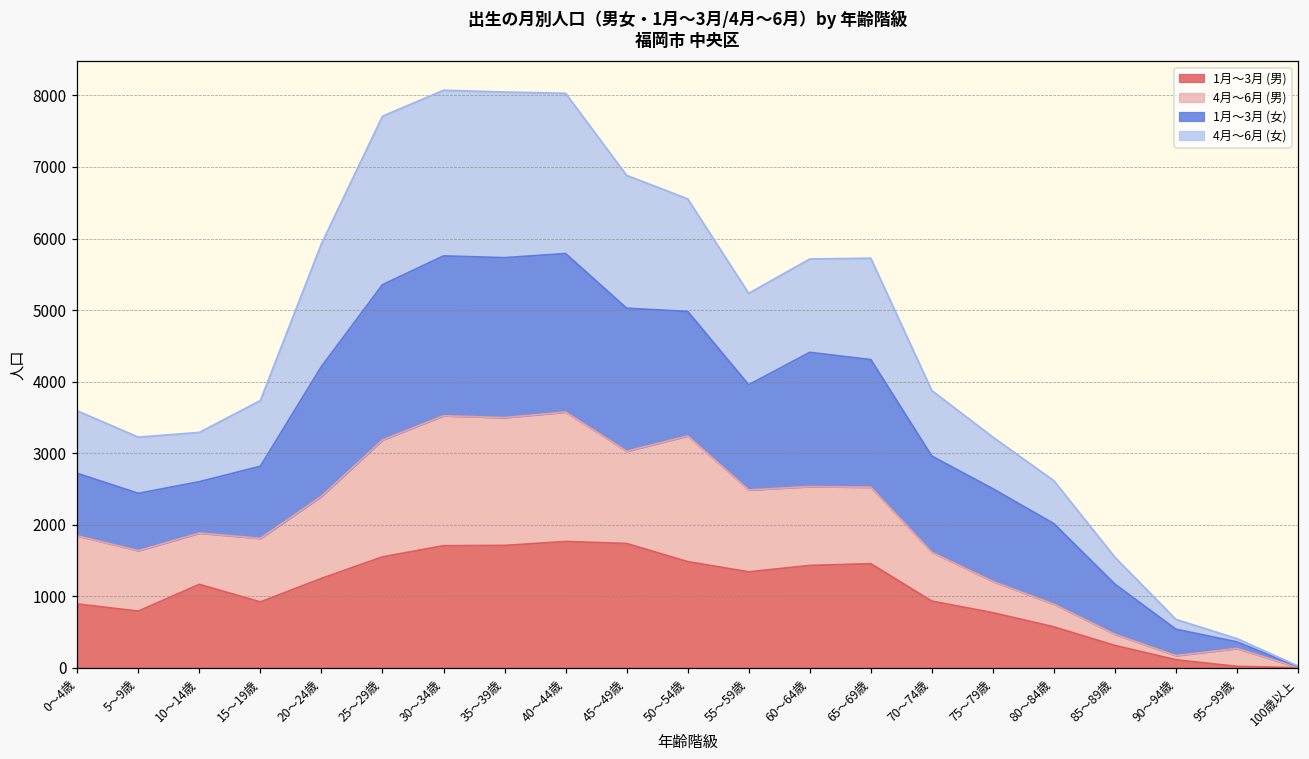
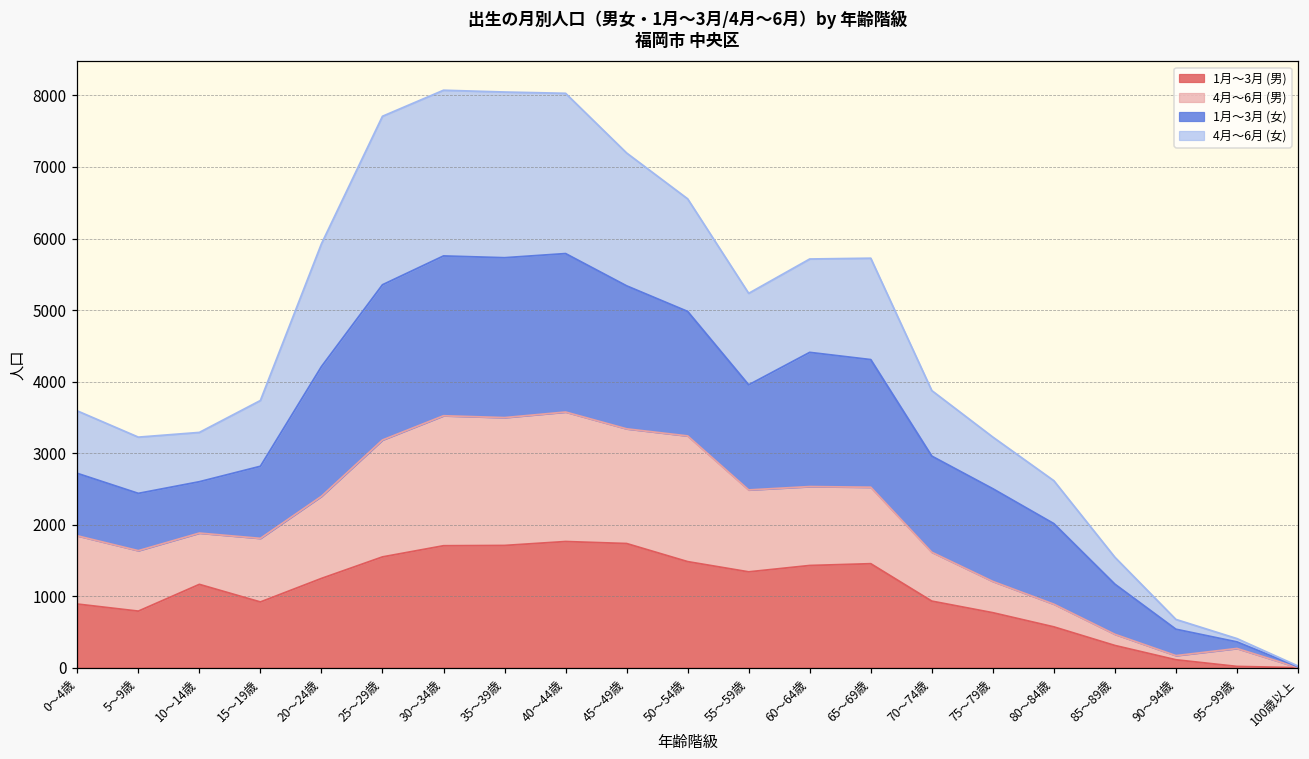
  {
    "1月～3月 (男)": {
      "0～4歳": 900,
      "5～9歳": 800,
      "10～14歳": 1200,
      "15～19歳": 900,
      "20～24歳": 1200,
      "25～29歳": 1500,
      "30～34歳": 1700,
      "35～39歳": 1700,
      "40～44歳": 1800,
      "45～49歳": 1700,
      "50～54歳": 1500,
      "55～59歳": 1300,
      "60～64歳": 1400,
      "65～69歳": 1500,
      "70～74歳": 900,
      "75～79歳": 800,
      "80～84歳": 600,
      "85～89歳": 300,
      "90～94歳": 100,
      "95～99歳": 0
    },
    "4月～6月 (男)": {
      "0～4歳": 1000,
      "5～9歳": 800,
      "10～14歳": 700,
      "15～19歳": 900,
      "20～24歳": 1100,
      "25～29歳": 1600,
      "30～34歳": 1800,
      "35～39歳": 1800,
      "40～44歳": 1800,
-     "45～49歳": 1300,
+     "45～49歳": 1600,
      "50～54歳": 1800,
      "55～59歳": 1100,
      "60～64歳": 1100,
      "65～69歳": 1100,
      "70～74歳": 700,
      "75～79歳": 400,
      "80～84歳": 300,
      "85～89歳": 200,
      "90～94歳": 100,
      "95～99歳": 300
    },
    "1月～3月 (女)": {
      "0～4歳": 900,
      "5～9歳": 800,
      "10～14歳": 700,
      "15～19歳": 1000,
      "20～24歳": 1800,
      "25～29歳": 2200,
      "30～34歳": 2200,
      "35～39歳": 2200,
      "40～44歳": 2200,
      "45～49歳": 2000,
      "50～54歳": 1700,
      "55～59歳": 1500,
      "60～64歳": 1900,
      "65～69歳": 1800,
      "70～74歳": 1300,
      "75～79歳": 1300,
      "80～84歳": 1100,
      "85～89歳": 700,
      "90～94歳": 400,
      "95～99歳": 100
    },
    "4月～6月 (女)": {
      "0～4歳": 900,
      "5～9歳": 800,
      "10～14歳": 700,
      "15～19歳": 900,
      "20～24歳": 1700,
      "25～29歳": 2400,
      "30～34歳": 2300,
      "35～39歳": 2300,
      "40～44歳": 2200,
      "45～49歳": 1900,
      "50～54歳": 1600,
      "55～59歳": 1300,
      "60～64歳": 1300,
      "65～69歳": 1400,
      "70～74歳": 900,
      "75～79歳": 700,
      "80～84歳": 600,
      "85～89歳": 400,
      "90～94歳": 100,
      "95～99歳": 0
    }
  }
